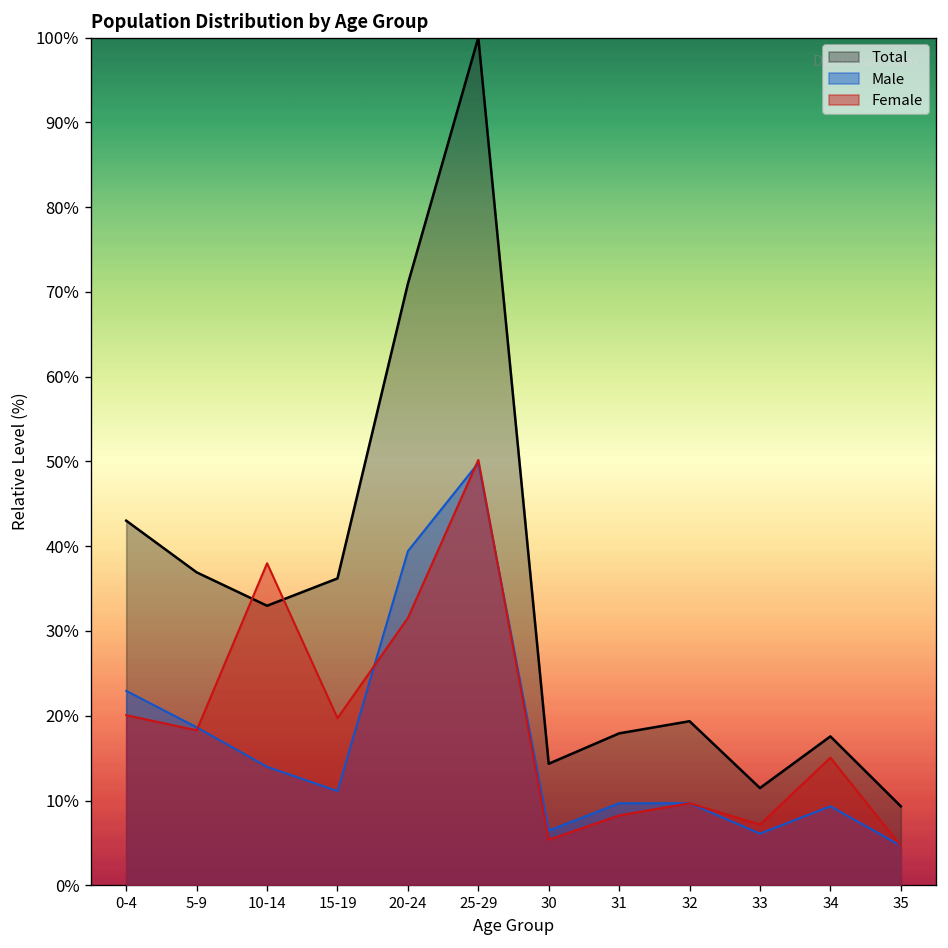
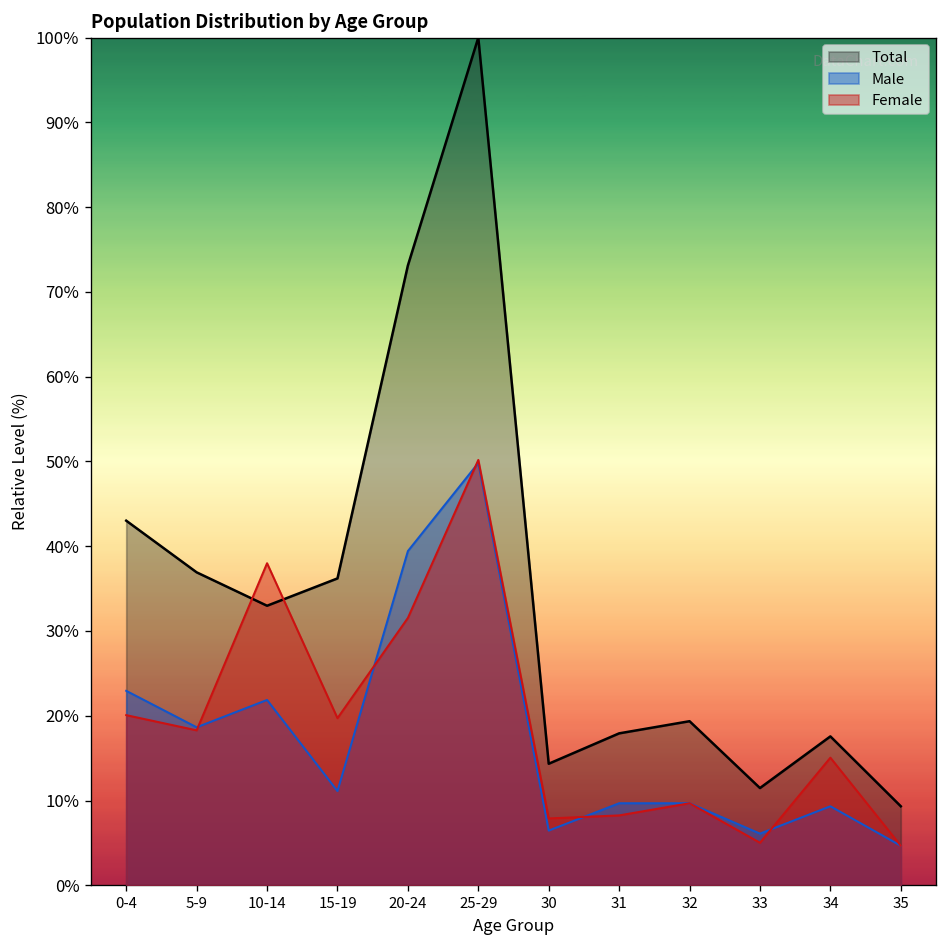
  {
    "Total": {
      "0-4": "43%",
      "5-9": "37%",
      "10-14": "33%",
      "15-19": "36%",
-     "20-24": "71%",
+     "20-24": "73%",
      "25-29": "100%",
      "30": "14%",
      "31": "18%",
      "32": "19%",
      "33": "11%",
      "34": "18%",
      "35": "9%"
    },
    "Male": {
      "0-4": "23%",
-     "10-14": "14%",
+     "10-14": "22%",
      "15-19": "11%",
      "20-24": "39%",
      "30": "6%",
      "31": "10%",
      "33": "6%",
      "34": "9%"
    },
    "Female": {
      "0-4": "20%",
      "10-14": "38%",
      "15-19": "20%",
      "20-24": "32%",
-     "30": "5%",
+     "30": "8%",
      "31": "8%",
-     "33": "7%",
+     "33": "5%",
      "34": "15%"
    }
  }
